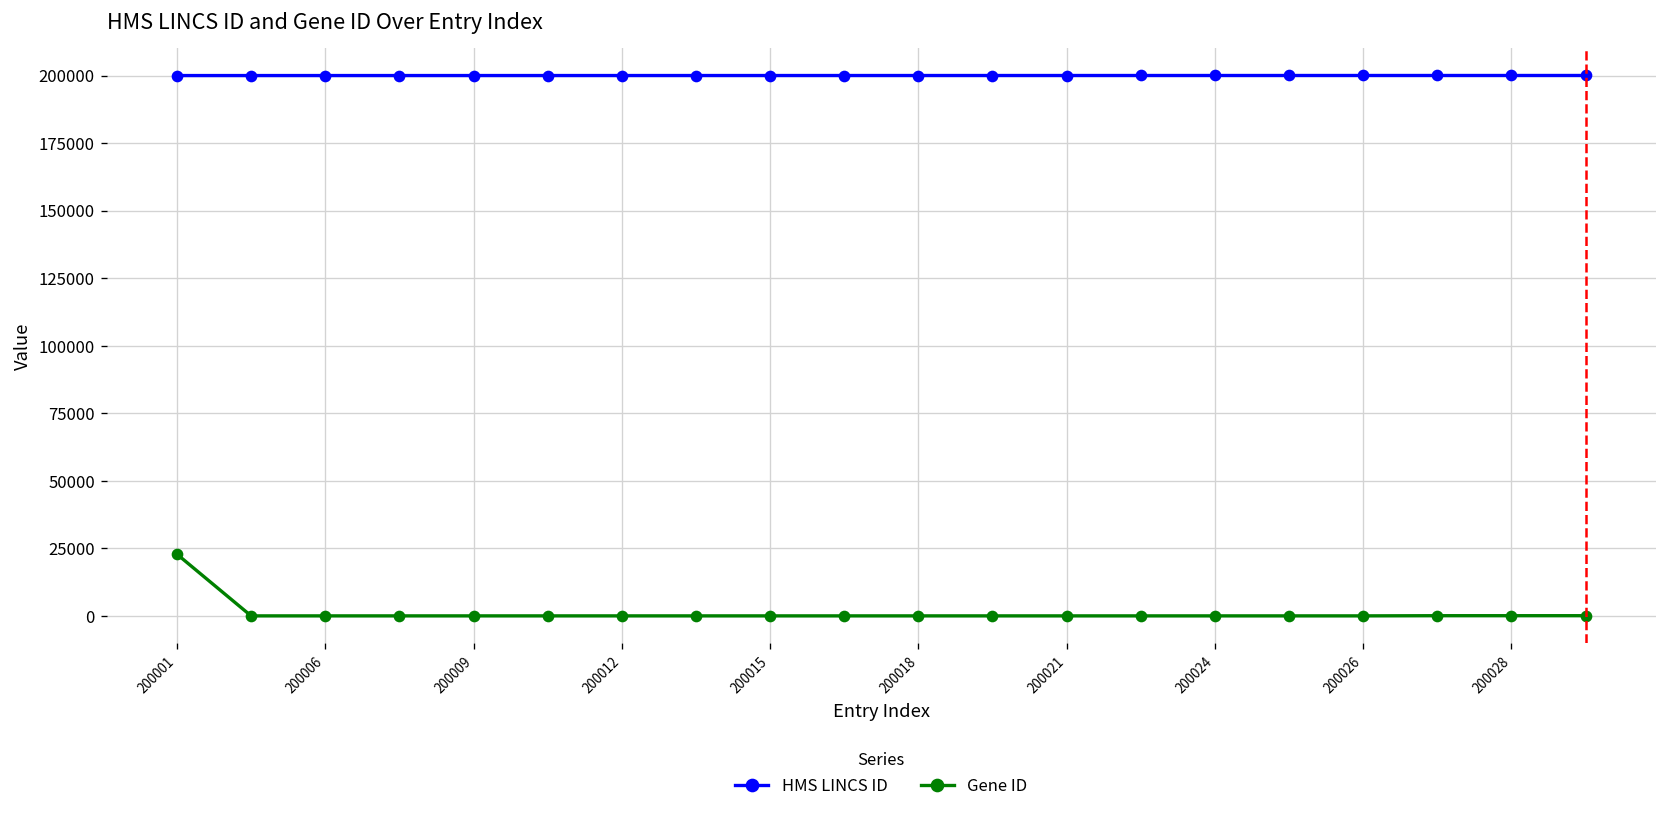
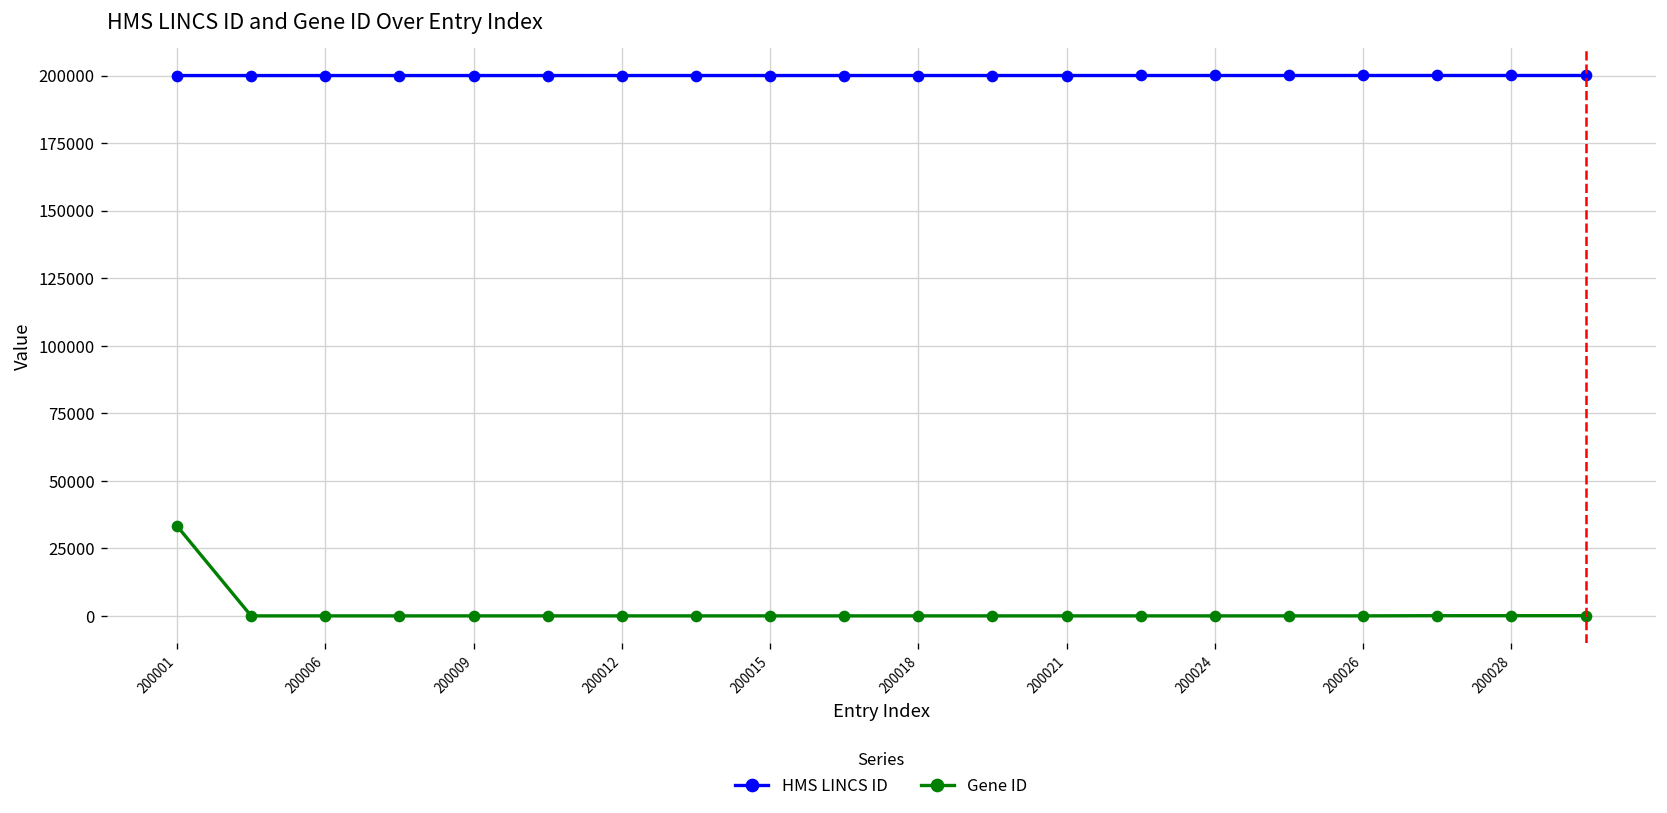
  {
    "HMS LINCS ID": {
      "200001": 200000,
      "200006": 200000,
      "200009": 200000,
      "200012": 200000,
      "200015": 200000,
      "200018": 200000,
      "200021": 200000,
      "200024": 200000,
      "200026": 200000,
      "200028": 200000
    },
    "Gene ID": {
-     "200001": 23000,
+     "200001": 33000,
      "200006": 0,
      "200009": 0,
      "200012": 0,
      "200015": 0,
      "200018": 0,
      "200021": 0,
      "200024": 0,
      "200026": 0,
      "200028": 0
    }
  }
